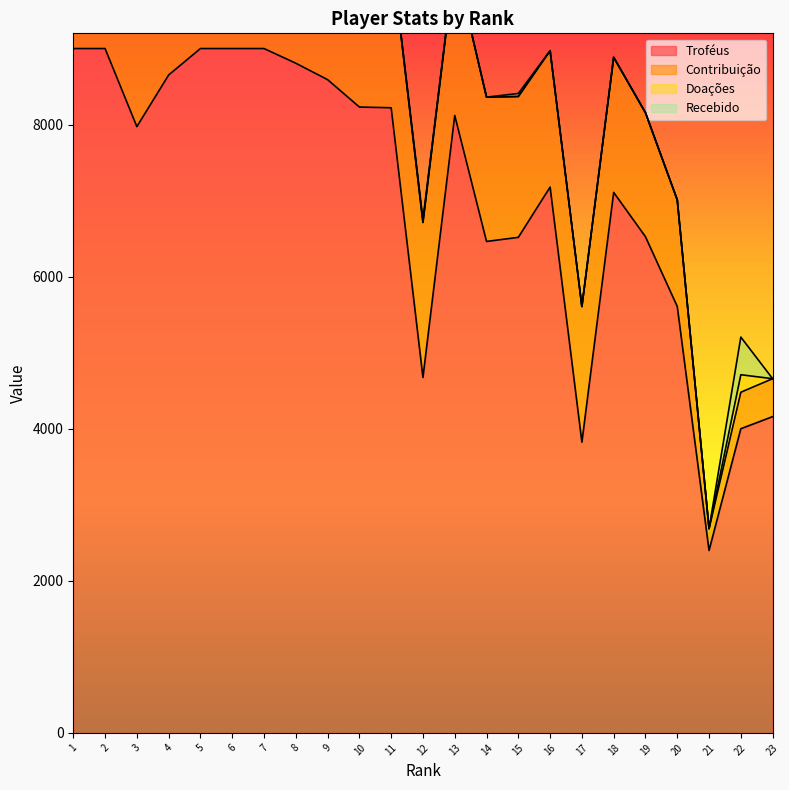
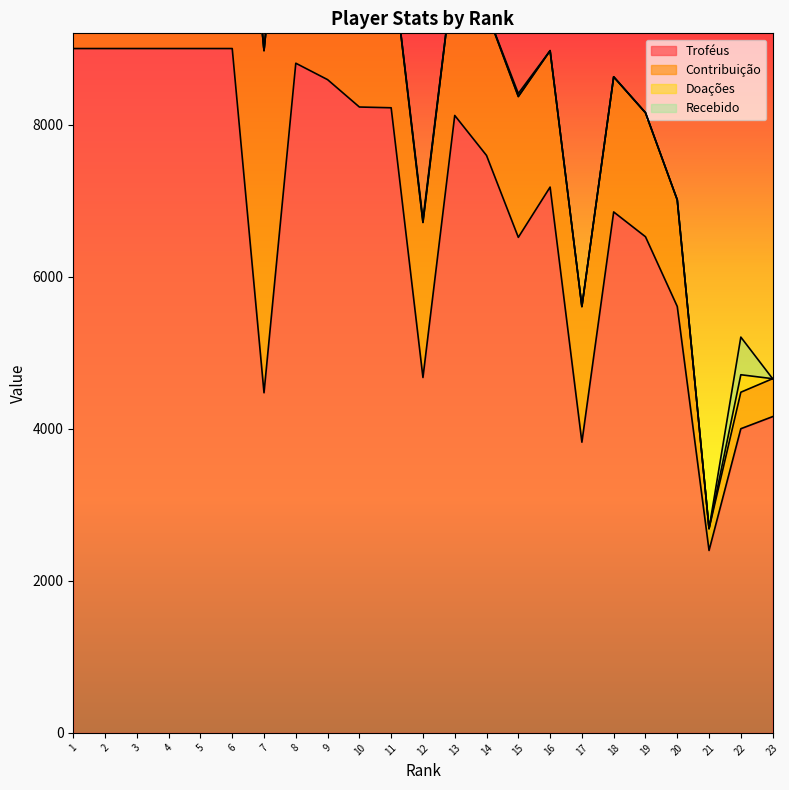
  {
    "Troféus": {
      "1": 9000,
      "2": 9000,
-     "3": 8000,
-     "4": 8700,
+     "3": 9000,
+     "4": 9000,
      "5": 9000,
      "6": 9000,
-     "7": 9000,
+     "7": 4500,
      "8": 8800,
      "9": 8600,
      "10": 8200,
      "11": 8200,
      "12": 4700,
      "13": 8100,
-     "14": 6500,
+     "14": 7600,
      "15": 6500,
      "16": 7200,
      "17": 3800,
-     "18": 7100,
+     "18": 6900,
      "19": 6500,
      "20": 5600,
      "21": 2400,
      "22": 4000,
      "23": 4200
    },
    "Contribuição": {
      "22": 500
    },
    "Doações": {
      "22": 200
    },
    "Recebido": {
      "12": 0,
      "15": 0,
      "22": 500
    }
  }
